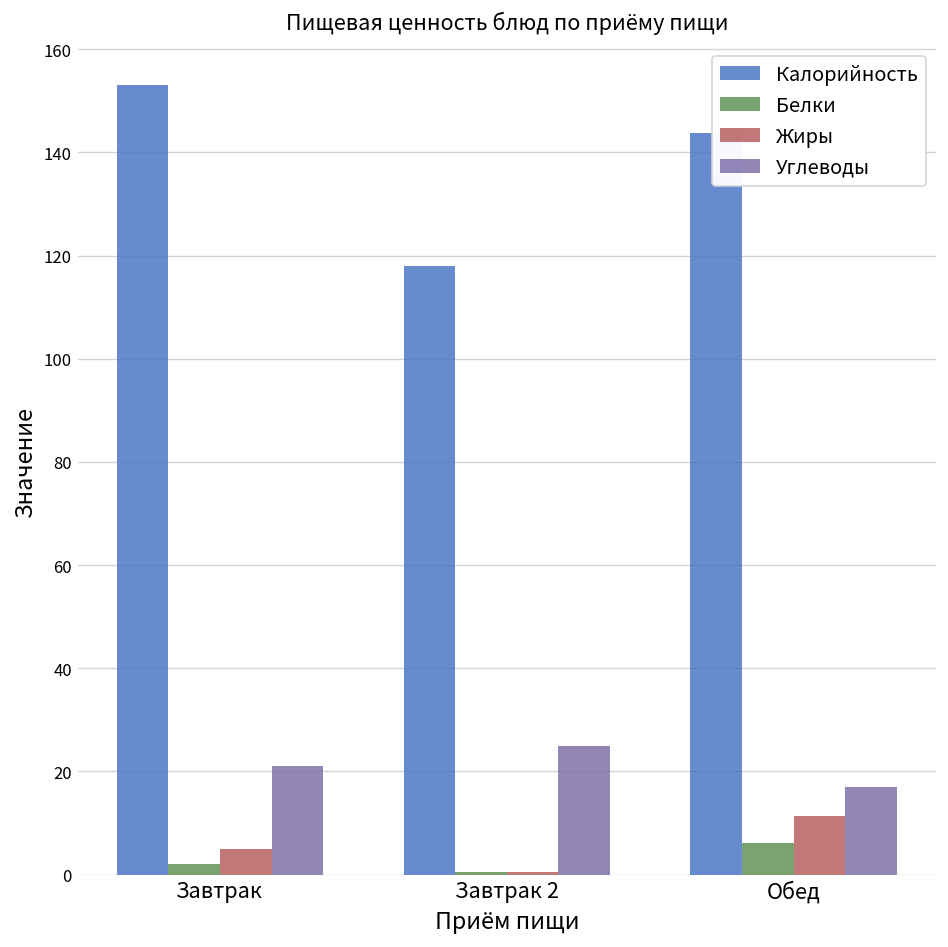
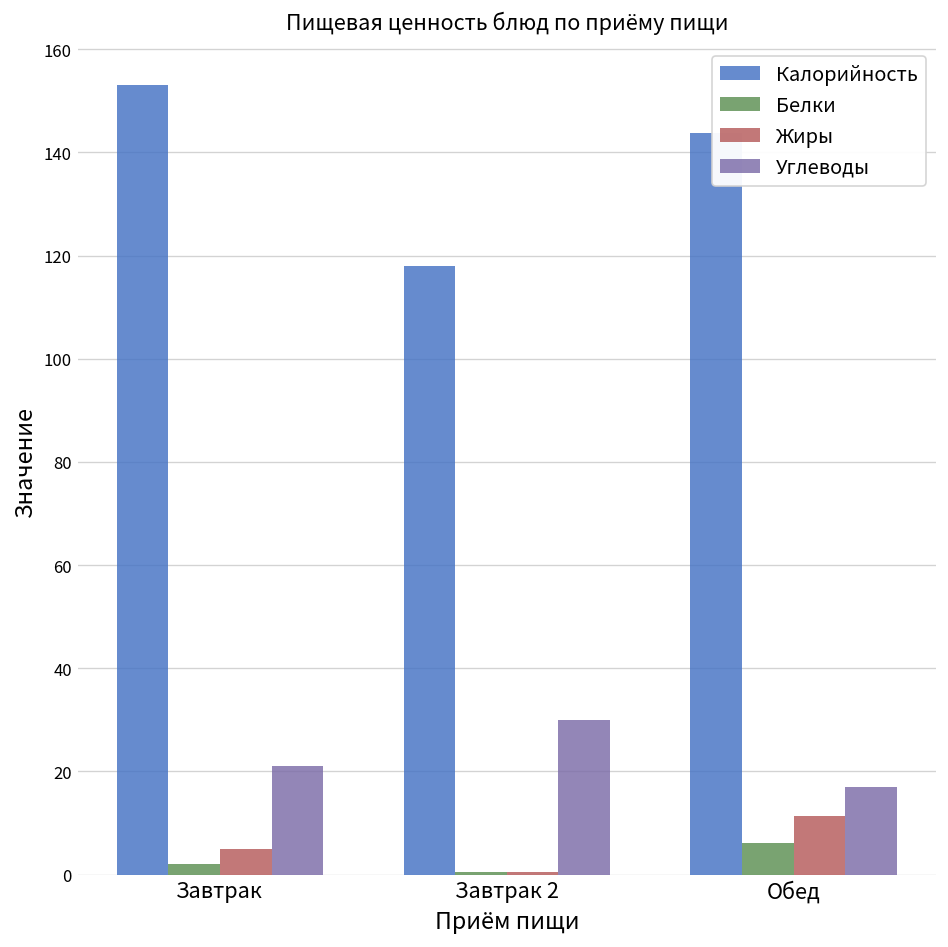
  {
    "Калорийность": {
      "Завтрак": 153,
      "Завтрак 2": 118
    },
    "Белки": {
      "Завтрак": 2,
      "Завтрак 2": 1,
      "Обед": 6
    },
    "Жиры": {
      "Завтрак": 5,
      "Завтрак 2": 1,
      "Обед": 11
    },
    "Углеводы": {
      "Завтрак": 21,
-     "Завтрак 2": 25,
+     "Завтрак 2": 30,
      "Обед": 17
    }
  }
